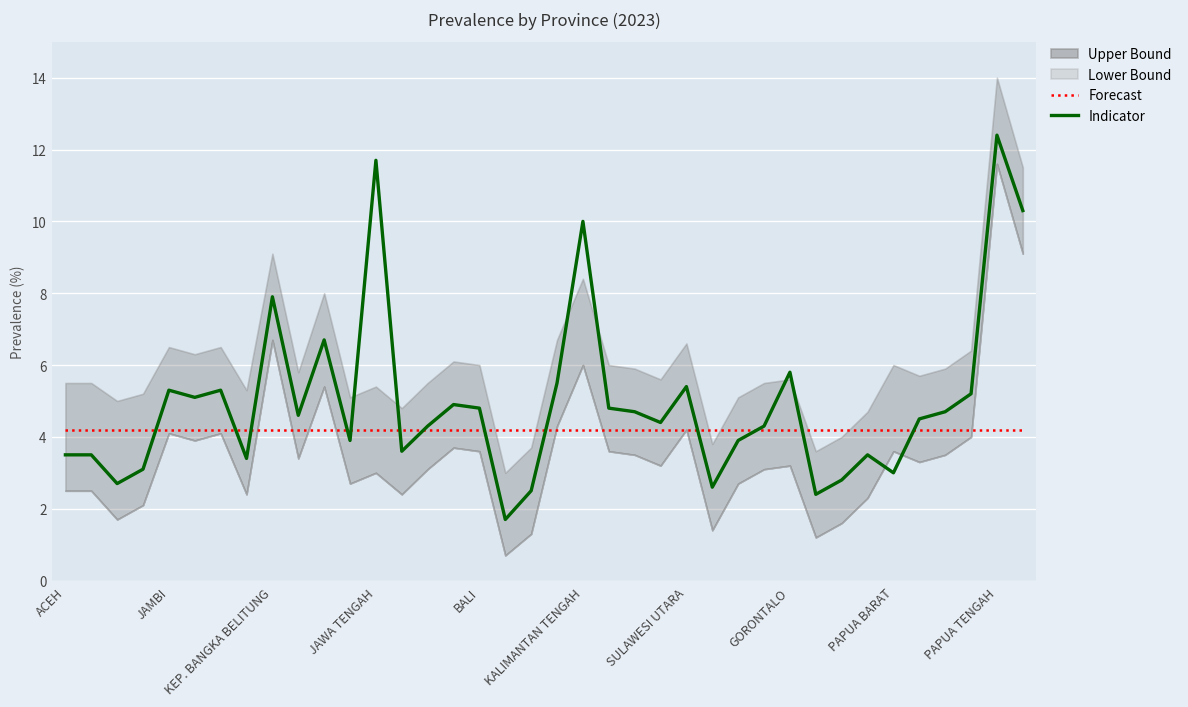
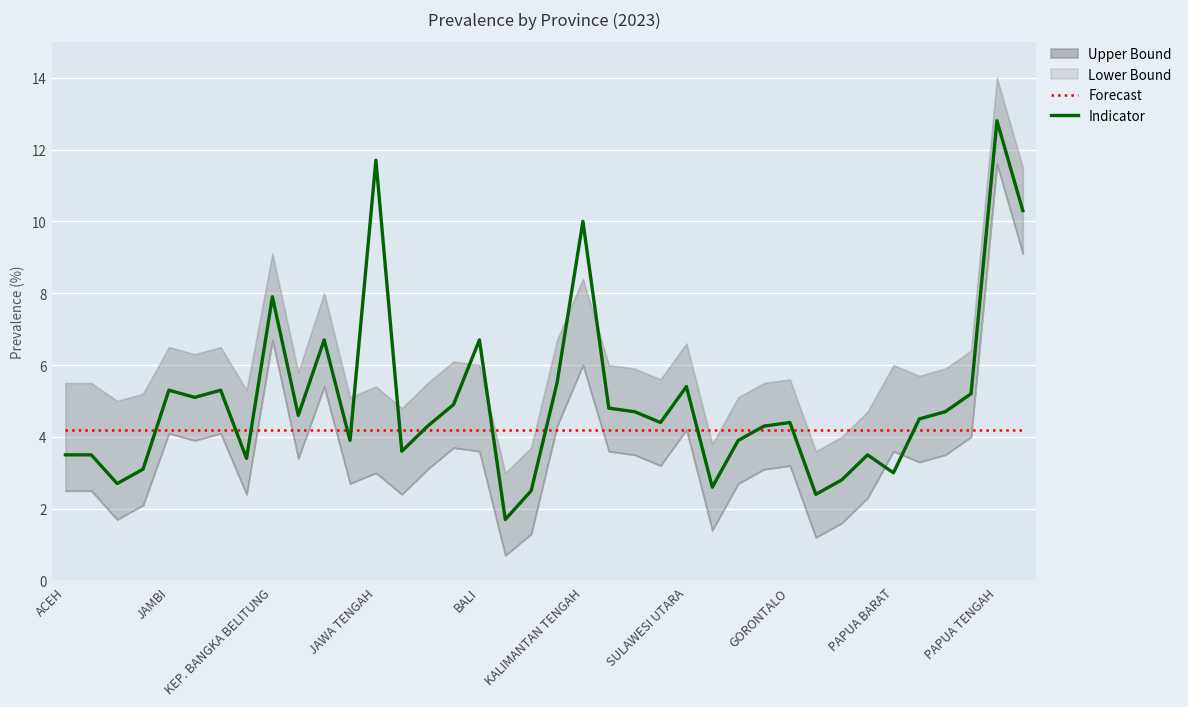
  {
    "Indicator": {
      "ACEH": 3.5,
      "JAMBI": 5.3,
      "KEP. BANGKA BELITUNG": 7.9,
      "JAWA TENGAH": 11.7,
-     "BALI": 4.8,
+     "BALI": 6.7,
      "KALIMANTAN TENGAH": 10.0,
      "SULAWESI UTARA": 5.4,
-     "GORONTALO": 5.8,
+     "GORONTALO": 4.4,
      "PAPUA BARAT": 3.0,
-     "PAPUA TENGAH": 12.4
+     "PAPUA TENGAH": 12.8
    },
    "Forecast": {
      "ACEH": 4.2,
      "JAMBI": 4.2,
      "KEP. BANGKA BELITUNG": 4.2,
      "JAWA TENGAH": 4.2,
      "BALI": 4.2,
      "KALIMANTAN TENGAH": 4.2,
      "GORONTALO": 4.2,
      "PAPUA BARAT": 4.2,
      "PAPUA TENGAH": 4.2
    }
  }
